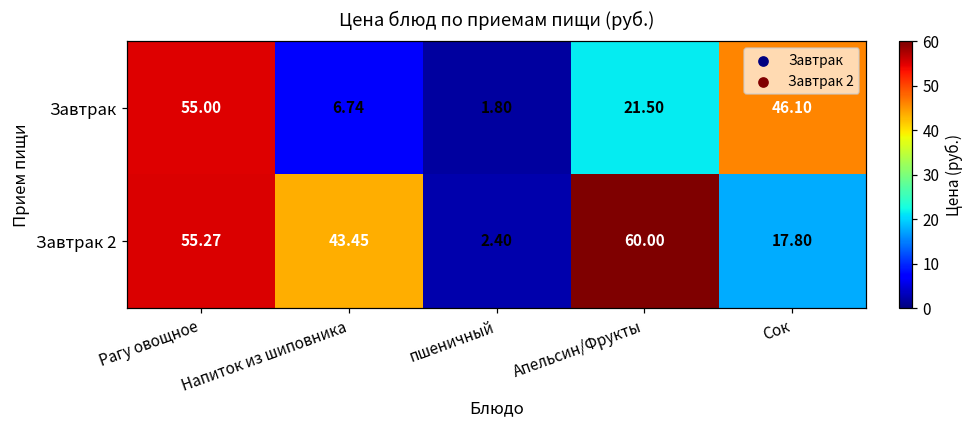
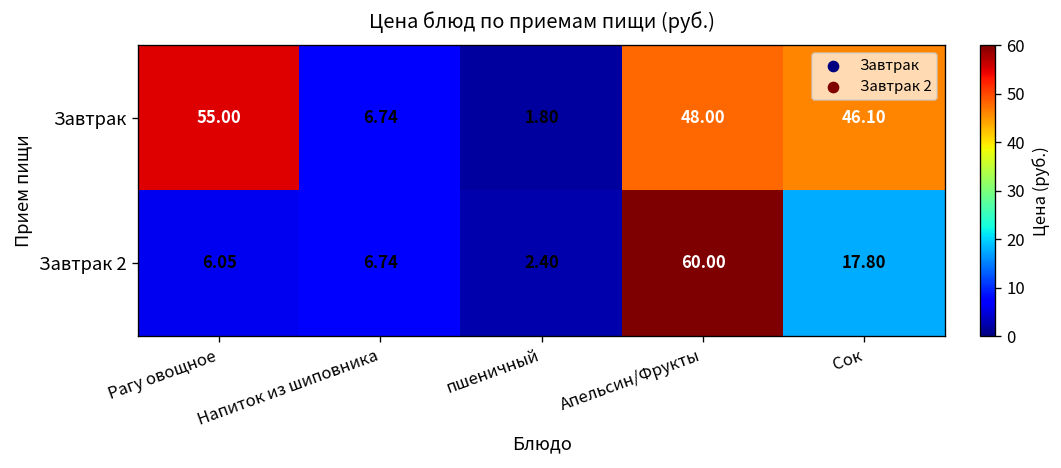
  {
    "Завтрак": {
      "Рагу овощное": 55.00,
      "Напиток из шиповника": 6.74,
      "пшеничный": 1.80,
-     "Апельсин/Фрукты": 21.50,
+     "Апельсин/Фрукты": 48.00,
      "Сок": 46.10
    },
    "Завтрак 2": {
-     "Рагу овощное": 55.27,
-     "Напиток из шиповника": 43.45,
+     "Рагу овощное": 6.05,
+     "Напиток из шиповника": 6.74,
      "пшеничный": 2.40,
      "Апельсин/Фрукты": 60.00,
      "Сок": 17.80
    }
  }
